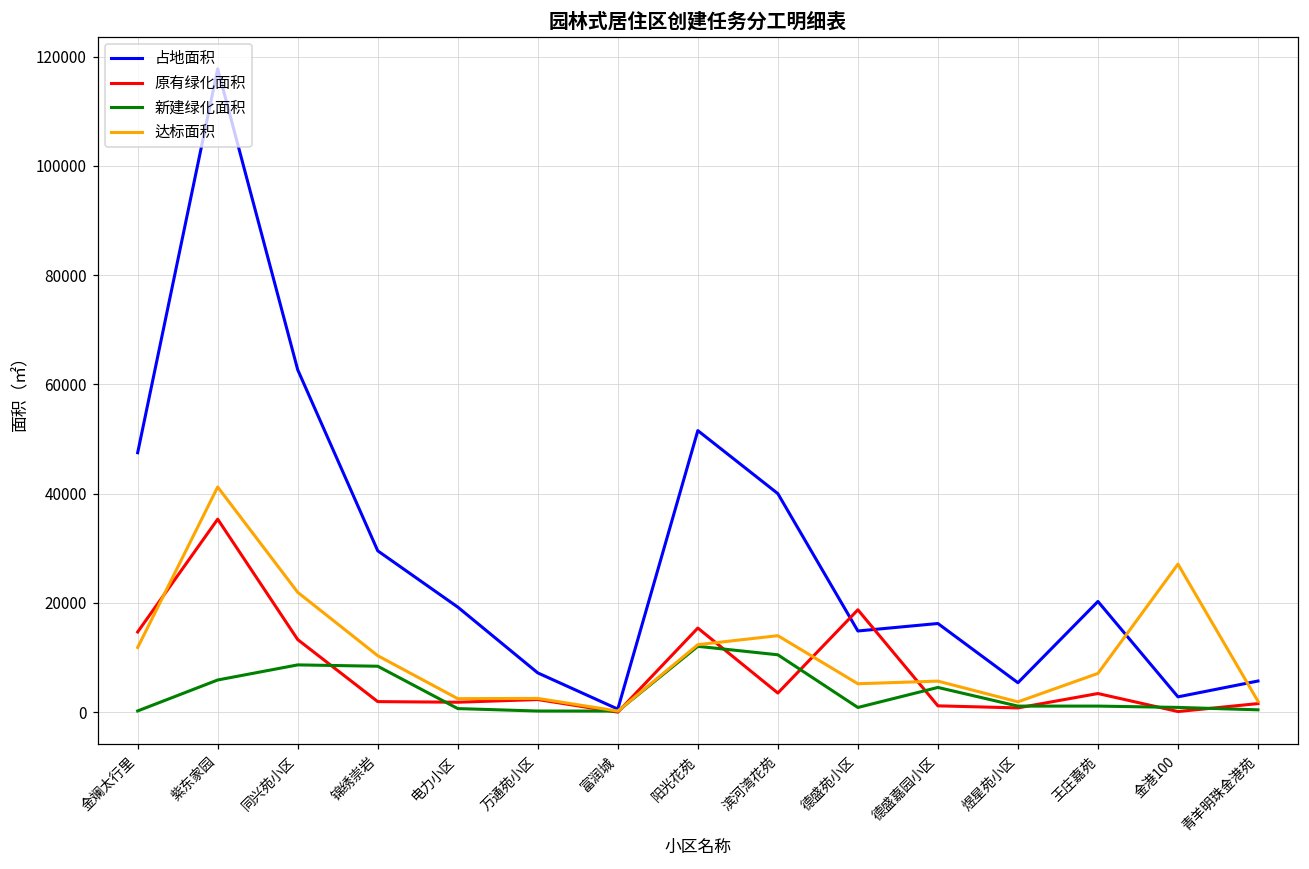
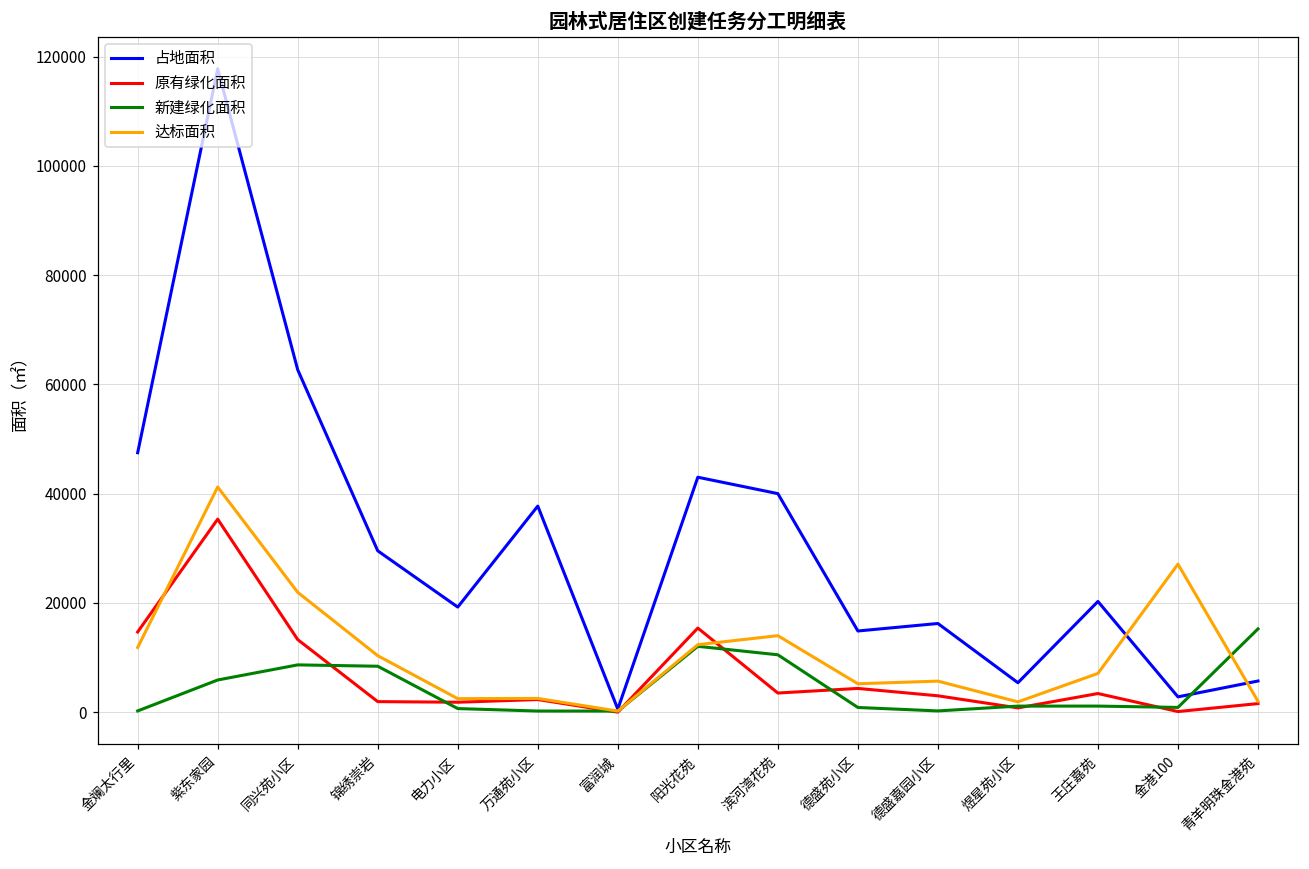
  {
    "占地面积": {
      "金斓太行里": 47000,
      "同兴苑小区": 63000,
      "锦绣崇岩": 30000,
      "电力小区": 19000,
-     "万通苑小区": 7000,
-     "阳光花苑": 52000,
+     "万通苑小区": 38000,
+     "阳光花苑": 43000,
      "滨河湾花苑": 40000,
      "德盛苑小区": 15000,
      "德盛嘉园小区": 16000,
      "煜星苑小区": 5000,
      "王庄嘉苑": 20000,
      "金港100": 3000,
      "青羊明珠金港苑": 6000
    },
    "原有绿化面积": {
      "金斓太行里": 15000,
      "紫东家园": 35000,
      "同兴苑小区": 13000,
      "锦绣崇岩": 2000,
      "电力小区": 2000,
      "阳光花苑": 15000,
      "滨河湾花苑": 4000,
-     "德盛苑小区": 19000,
-     "德盛嘉园小区": 1000,
+     "德盛苑小区": 4000,
+     "德盛嘉园小区": 3000,
      "王庄嘉苑": 3000,
      "金港100": 0
    },
    "新建绿化面积": {
      "金斓太行里": 0,
      "紫东家园": 6000,
      "同兴苑小区": 9000,
      "锦绣崇岩": 8000,
      "电力小区": 1000,
      "万通苑小区": 0,
      "滨河湾花苑": 11000,
      "德盛苑小区": 1000,
-     "德盛嘉园小区": 5000,
+     "德盛嘉园小区": 0,
      "王庄嘉苑": 1000,
      "金港100": 1000,
-     "青羊明珠金港苑": 0
+     "青羊明珠金港苑": 15000
    },
    "达标面积": {
      "金斓太行里": 12000,
      "紫东家园": 41000,
      "同兴苑小区": 22000,
      "锦绣崇岩": 10000,
      "电力小区": 2000,
      "滨河湾花苑": 14000,
      "德盛苑小区": 5000,
      "德盛嘉园小区": 6000,
      "煜星苑小区": 2000,
      "王庄嘉苑": 7000,
      "金港100": 27000
    }
  }
